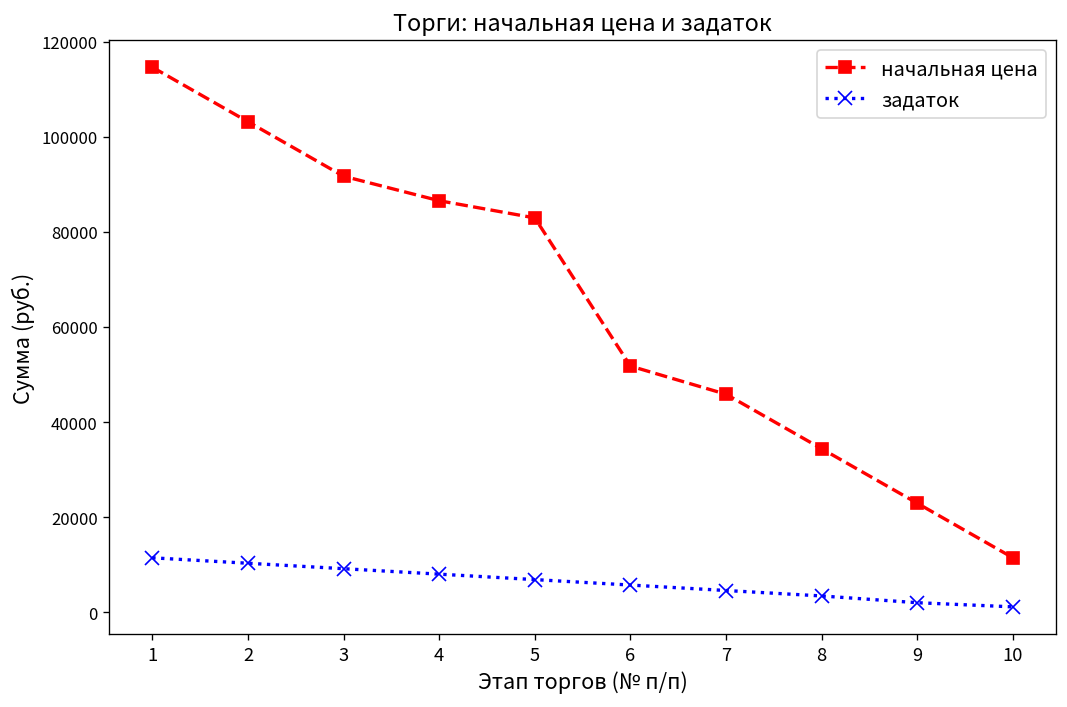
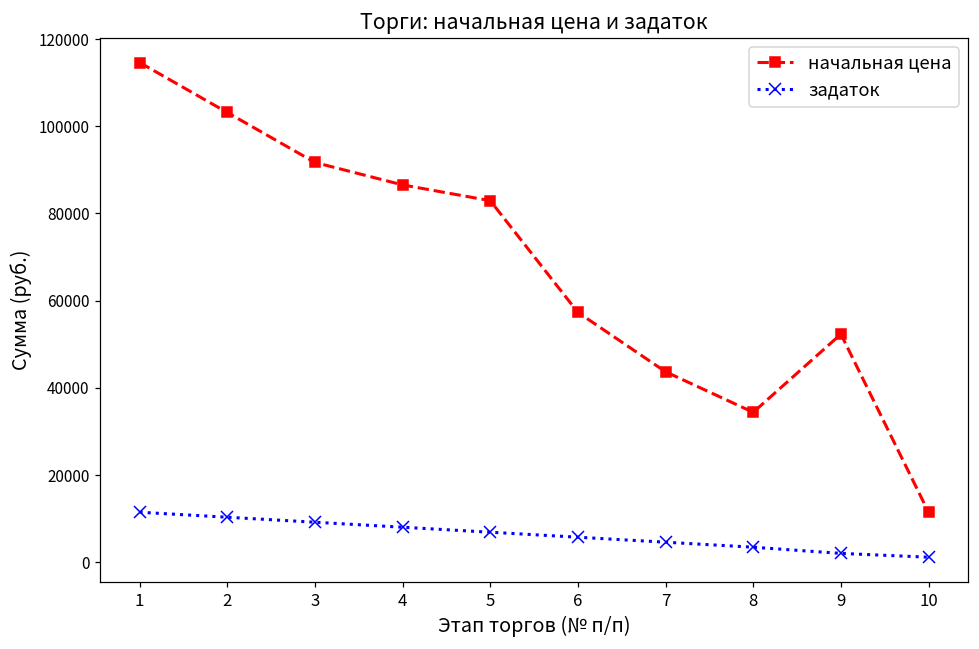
  {
    "начальная цена": {
      "1": 115000,
      "2": 103000,
      "3": 92000,
      "4": 87000,
      "5": 83000,
-     "6": 52000,
-     "7": 46000,
+     "6": 57000,
+     "7": 44000,
      "8": 34000,
-     "9": 23000,
+     "9": 52000,
      "10": 11000
    },
    "задаток": {
      "1": 11000,
      "2": 10000,
      "3": 9000,
      "4": 8000,
      "5": 7000,
      "6": 6000,
      "7": 5000,
      "8": 3000,
      "9": 2000,
      "10": 1000
    }
  }
